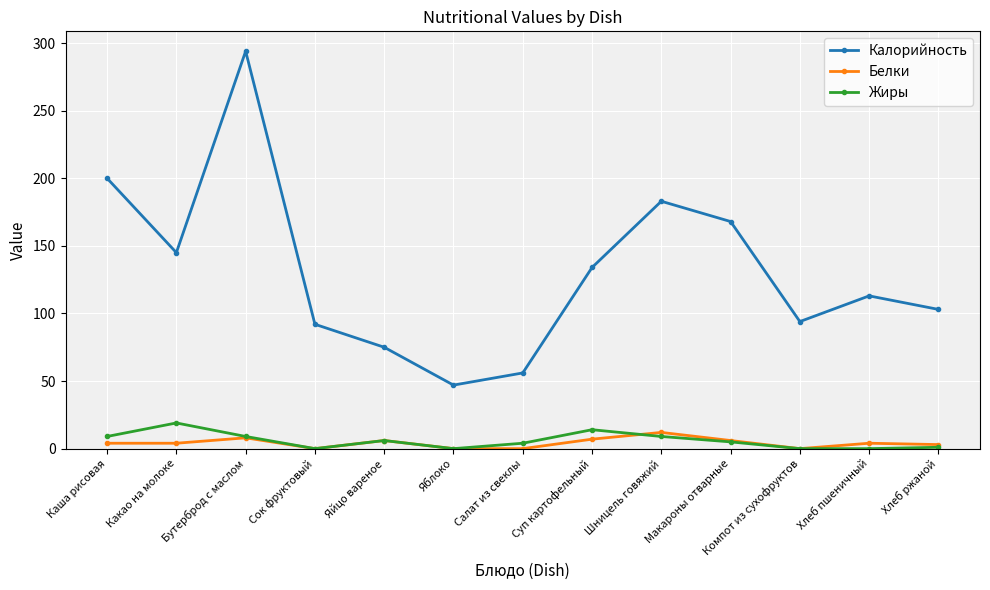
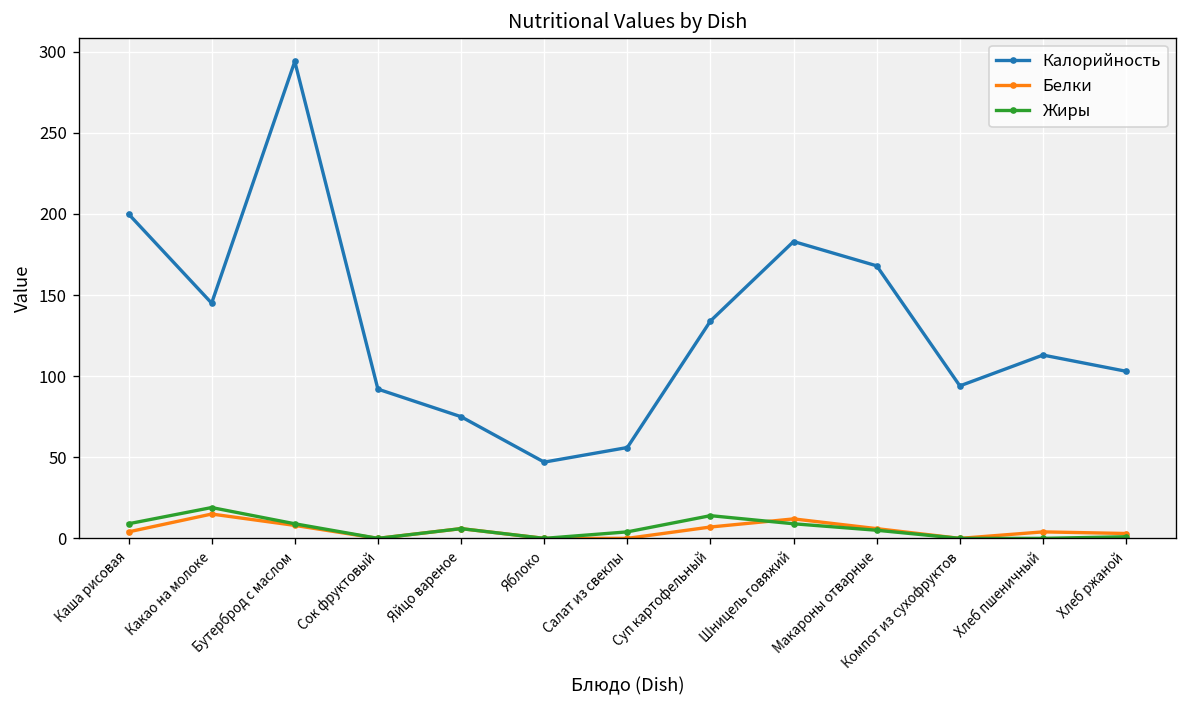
  {
    "Калорийность": {
      "Каша рисовая": 200,
      "Какао на молоке": 145,
      "Бутерброд с маслом": 294,
      "Сок фруктовый": 92,
      "Яйцо вареное": 75,
      "Яблоко": 47,
      "Салат из свеклы": 56,
      "Суп картофельный": 134,
      "Шницель говяжий": 183,
      "Макароны отварные": 168,
      "Компот из сухофруктов": 94,
      "Хлеб пшеничный": 113,
      "Хлеб ржаной": 103
    },
    "Белки": {
      "Каша рисовая": 4,
-     "Какао на молоке": 4,
+     "Какао на молоке": 15,
      "Салат из свеклы": 0,
      "Суп картофельный": 7,
      "Шницель говяжий": 12,
      "Хлеб пшеничный": 4,
      "Хлеб ржаной": 3
    },
    "Жиры": {
      "Каша рисовая": 9,
      "Какао на молоке": 19,
      "Салат из свеклы": 4,
      "Суп картофельный": 14,
      "Шницель говяжий": 9,
      "Хлеб пшеничный": 0,
      "Хлеб ржаной": 1
    }
  }
